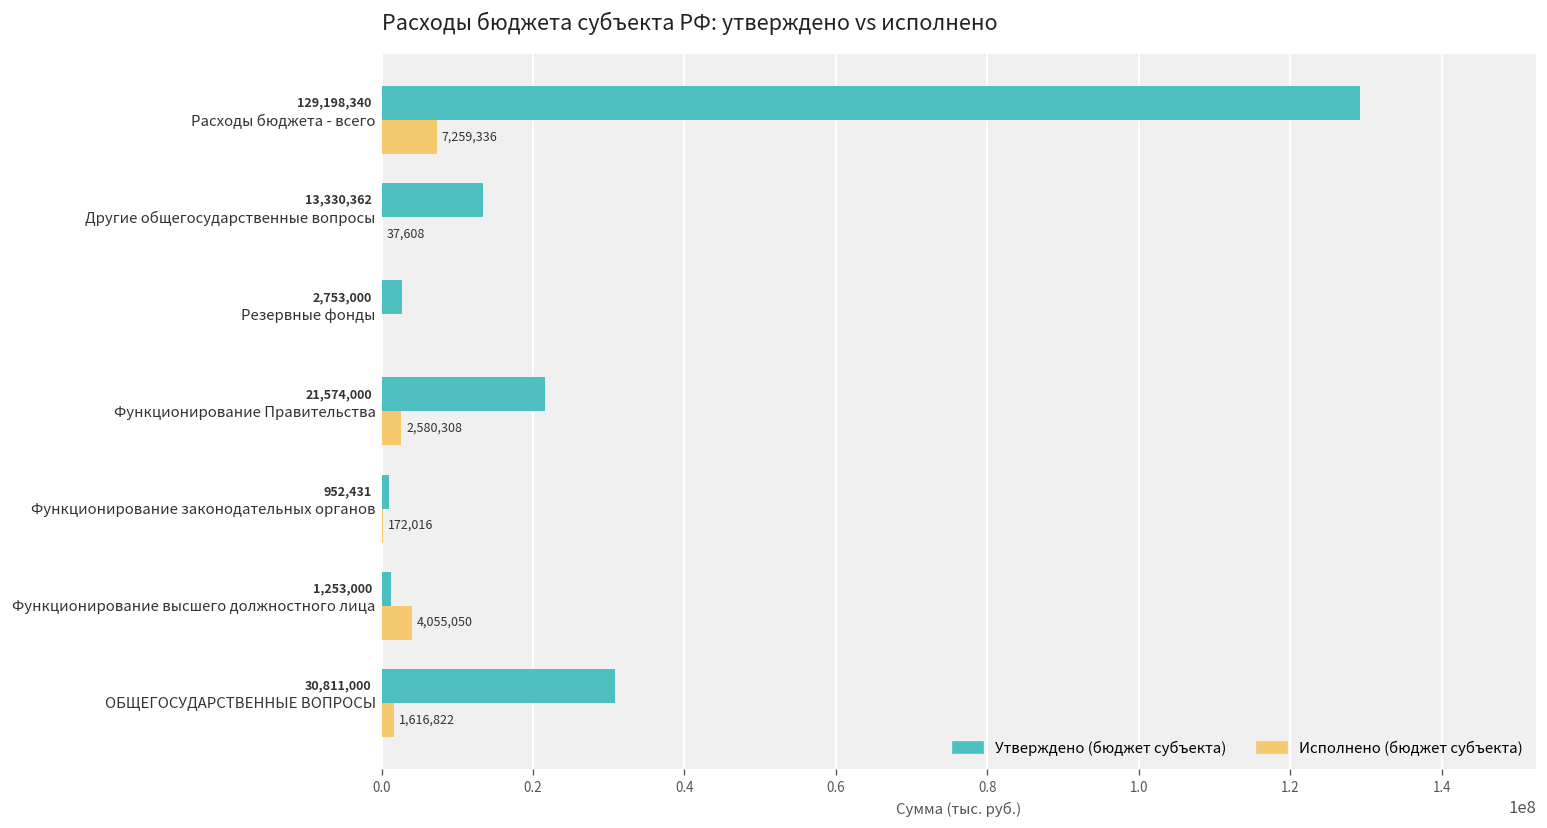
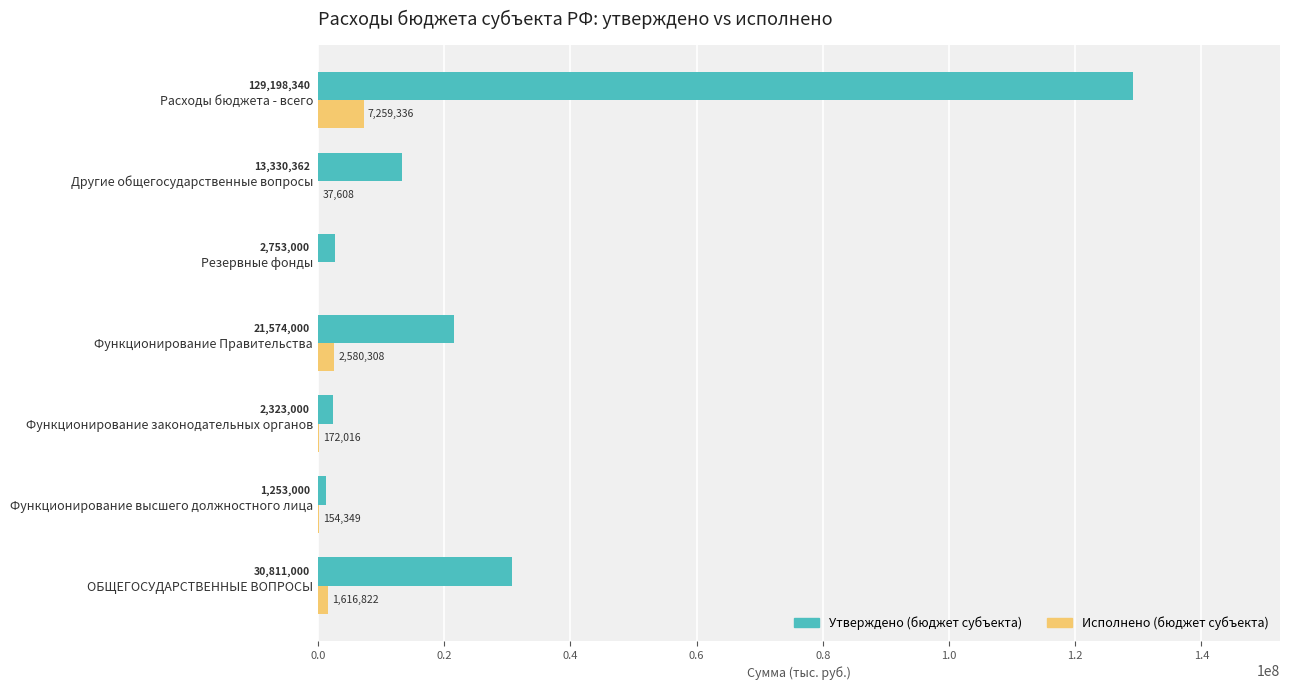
  {
    "Утверждено (бюджет субъекта)": {
-     "Функционирование законодательных органов": "952,431",
+     "Функционирование законодательных органов": "2,323,000",
      "Функционирование высшего должностного лица": "1,253,000"
    },
    "Исполнено (бюджет субъекта)": {
      "Расходы бюджета - всего": "7,259,336",
      "Другие общегосударственные вопросы": "37,608",
      "Функционирование Правительства": "2,580,308",
      "Функционирование законодательных органов": "172,016",
-     "Функционирование высшего должностного лица": "4,055,050",
+     "Функционирование высшего должностного лица": "154,349",
      "ОБЩЕГОСУДАРСТВЕННЫЕ ВОПРОСЫ": "1,616,822"
    }
  }
